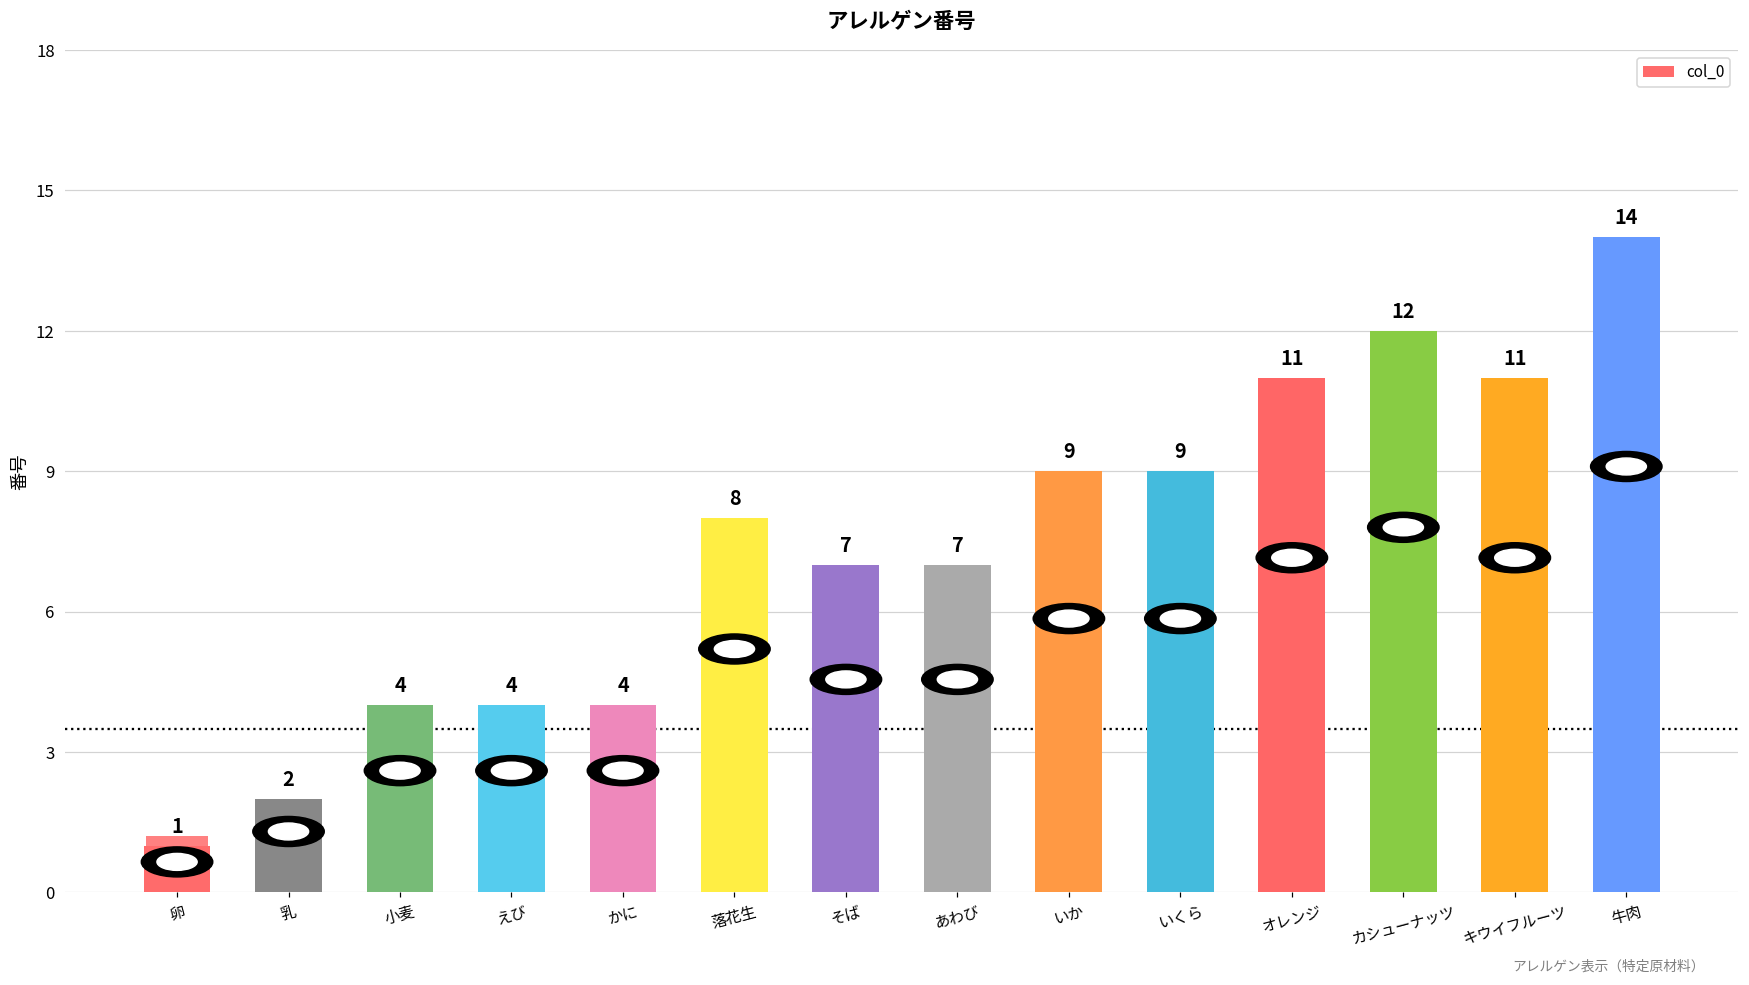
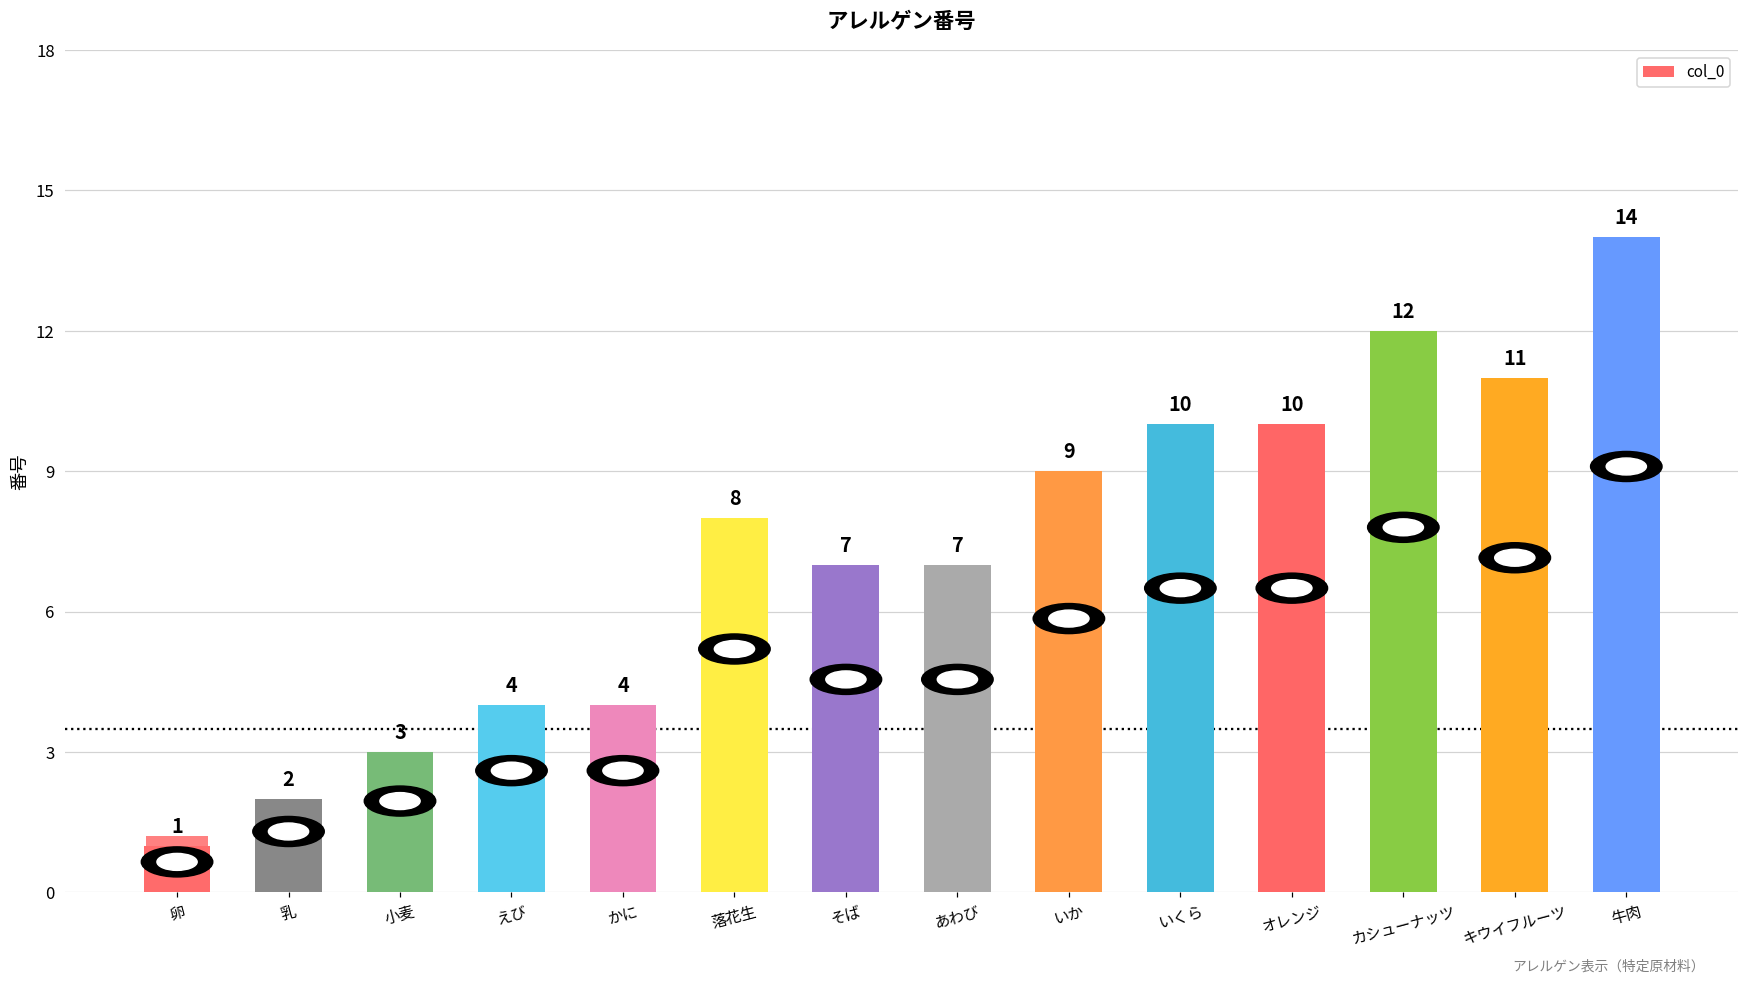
  {
    "乳": 2,
-   "小麦": 4,
+   "小麦": 3,
    "えび": 4,
    "かに": 4,
    "落花生": 8,
    "そば": 7,
    "あわび": 7,
    "いか": 9,
-   "いくら": 9,
-   "オレンジ": 11,
+   "いくら": 10,
+   "オレンジ": 10,
    "カシューナッツ": 12,
    "キウイフルーツ": 11,
    "牛肉": 14
  }
